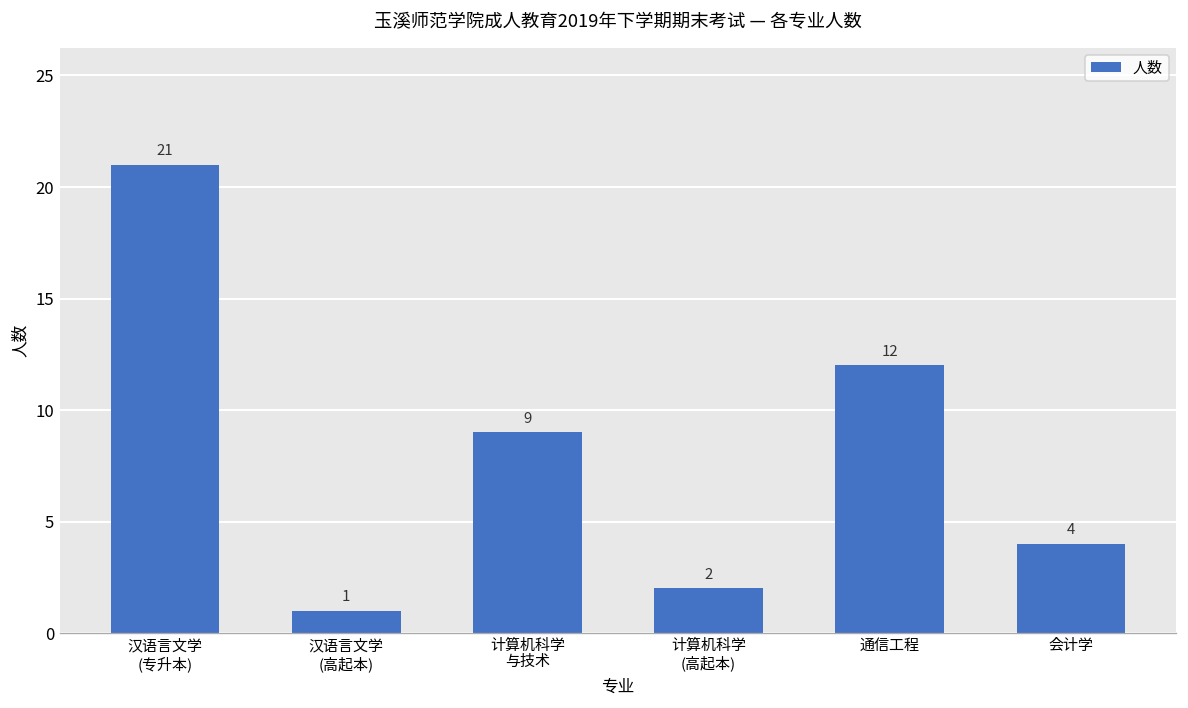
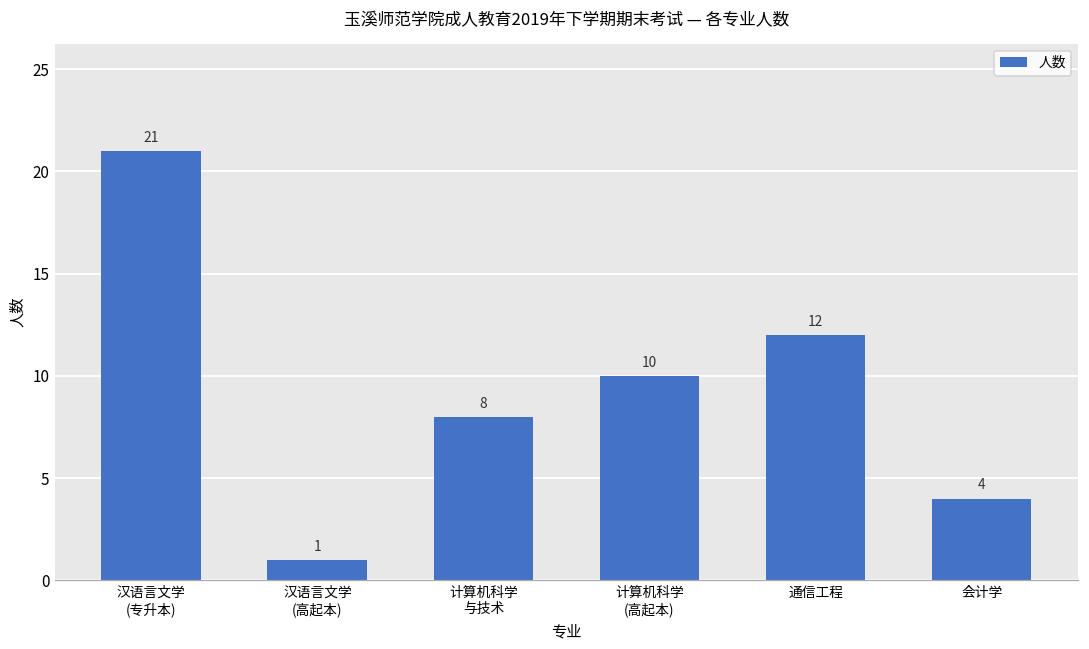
  {
    "汉语言文学 (专升本)": 21,
    "汉语言文学 (高起本)": 1,
-   "计算机科学 与技术": 9,
-   "计算机科学 (高起本)": 2,
+   "计算机科学 与技术": 8,
+   "计算机科学 (高起本)": 10,
    "通信工程": 12,
    "会计学": 4
  }
